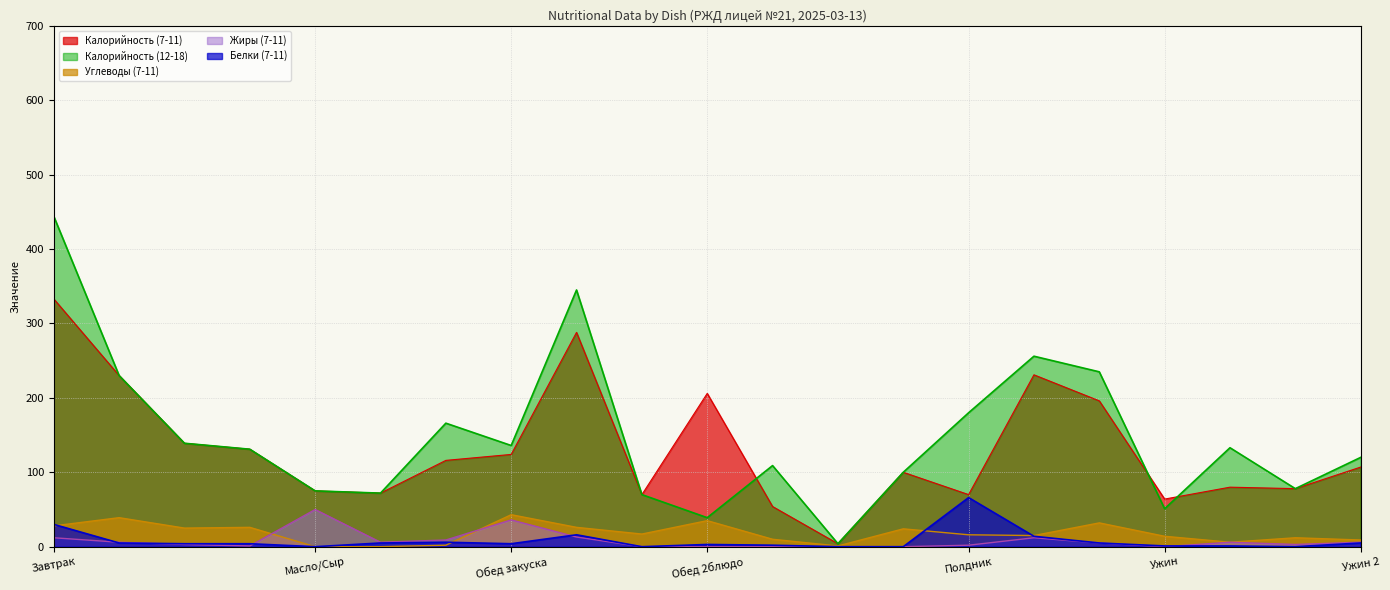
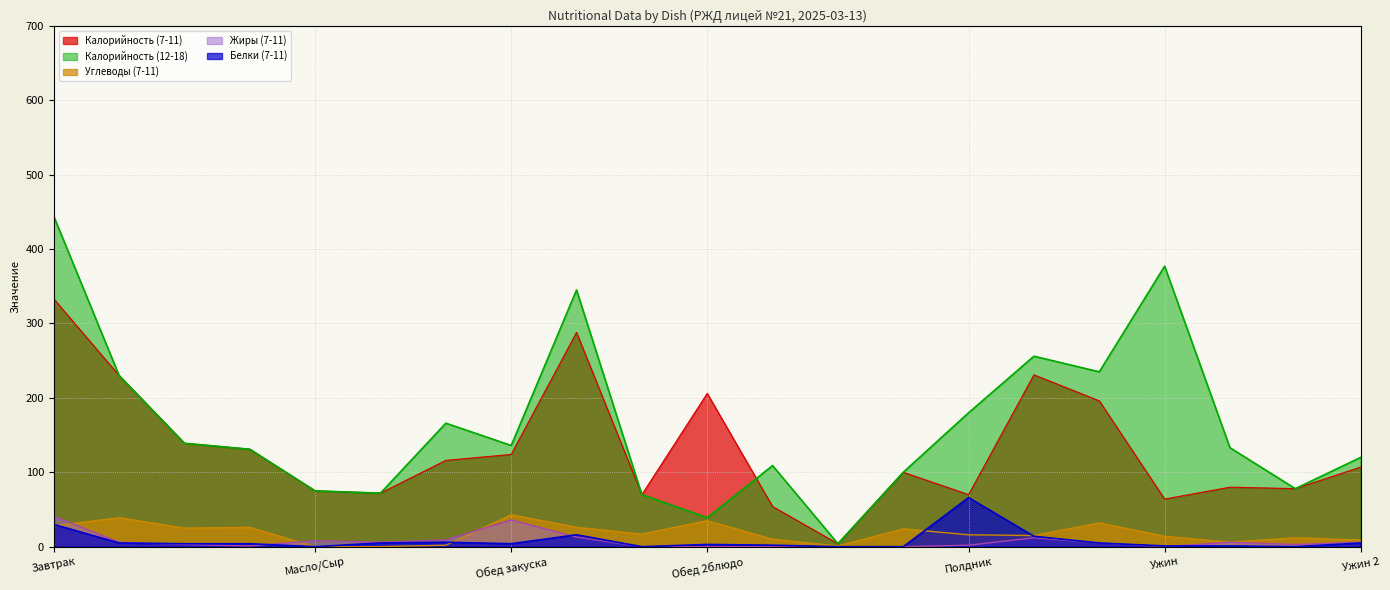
  {
    "Калорийность (7-11)": {
      "Завтрак": 330,
      "Обед закуска": 120,
      "Обед 2блюдо": 210,
      "Полдник": 70,
      "Ужин": 60,
      "Ужин 2": 110
    },
    "Калорийность (12-18)": {
      "Завтрак": 440,
      "Обед закуска": 140,
      "Обед 2блюдо": 40,
      "Полдник": 180,
-     "Ужин": 50,
+     "Ужин": 380,
      "Ужин 2": 120
    },
    "Углеводы (7-11)": {
      "Обед закуска": 40,
      "Обед 2блюдо": 40,
      "Полдник": 20,
      "Ужин": 10
    },
    "Жиры (7-11)": {
-     "Завтрак": 10,
-     "Масло/Сыр": 50,
+     "Завтрак": 40,
+     "Масло/Сыр": 10,
      "Обед закуска": 40,
      "Полдник": 0
    },
    "Белки (7-11)": {
      "Обед закуска": 0,
      "Полдник": 70
    }
  }
